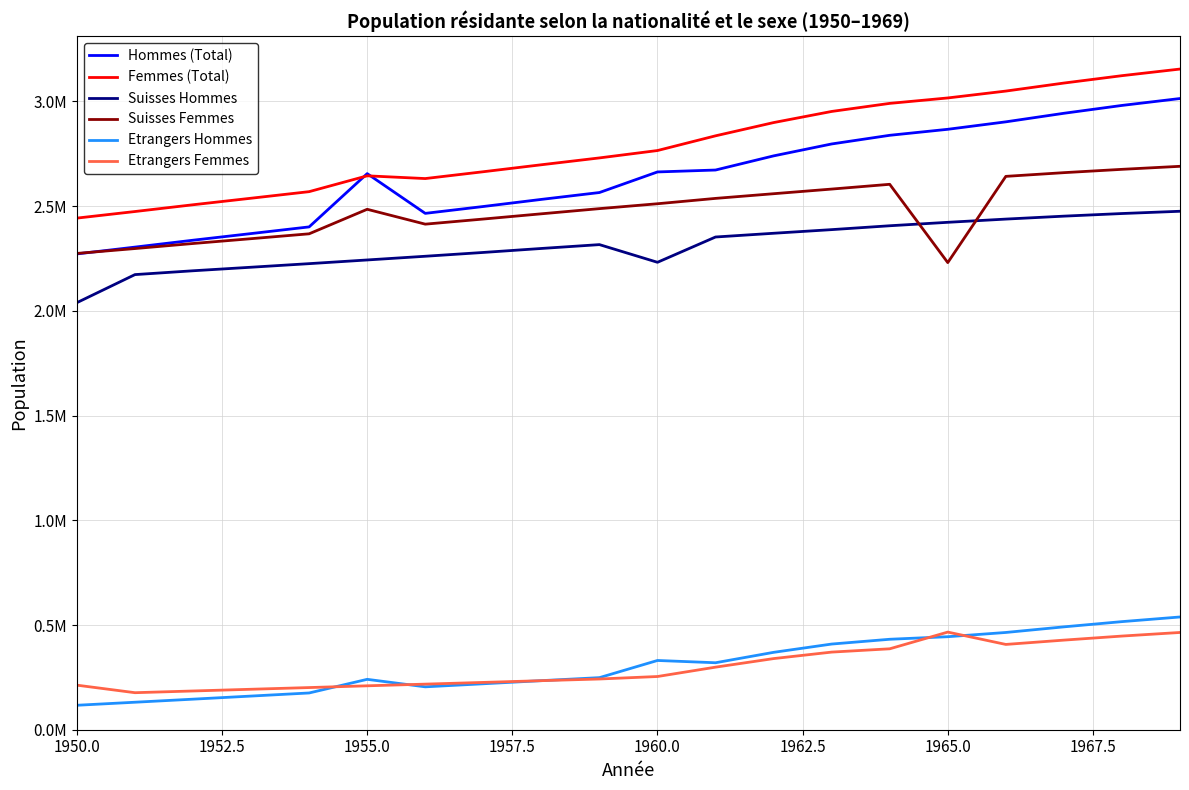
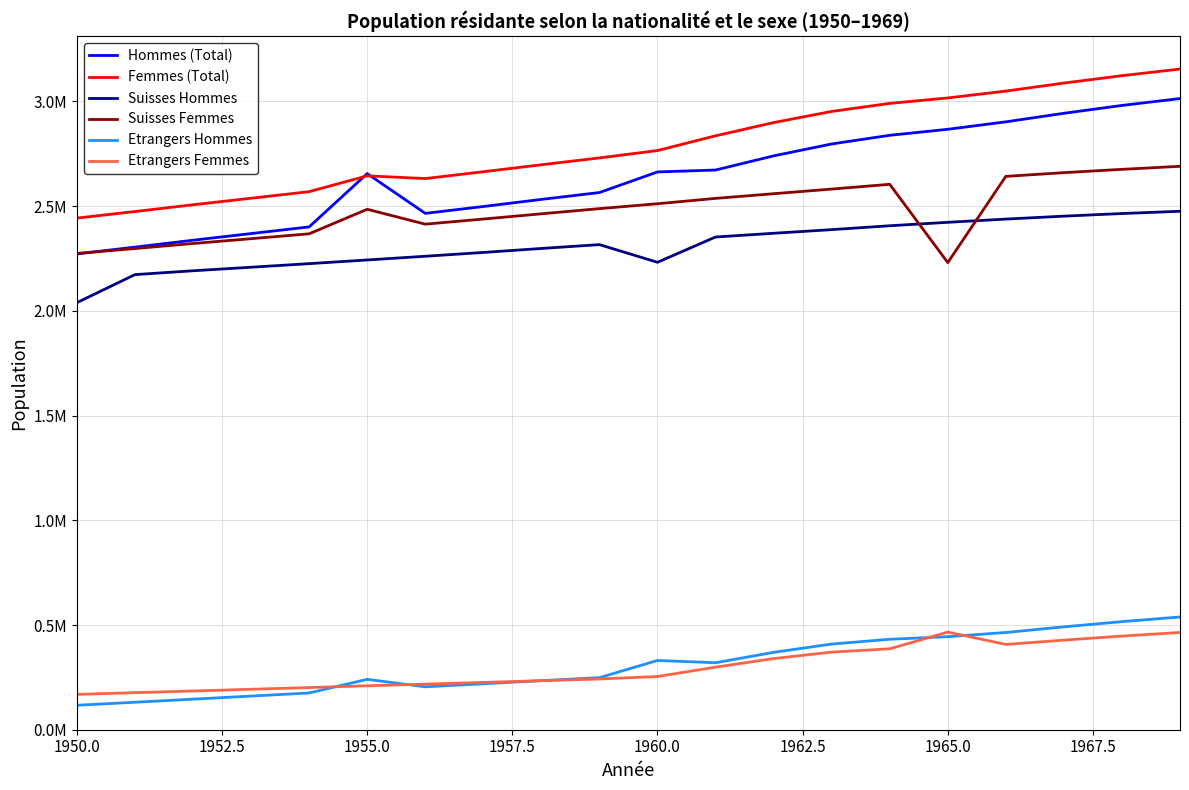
  {
    "Hommes (Total)": {
      "1960.0": 2660000,
      "1965.0": 2870000
    },
    "Femmes (Total)": {
      "1950.0": 2440000,
      "1960.0": 2770000,
      "1965.0": 3020000
    },
    "Suisses Hommes": {
      "1950.0": 2040000,
      "1955.0": 2240000,
      "1960.0": 2230000,
      "1965.0": 2420000
    },
    "Suisses Femmes": {
      "1955.0": 2490000,
      "1960.0": 2510000,
      "1965.0": 2230000
    },
    "Etrangers Hommes": {
      "1950.0": 120000,
      "1955.0": 240000,
      "1960.0": 330000,
      "1965.0": 440000
    },
    "Etrangers Femmes": {
-     "1950.0": 210000,
+     "1950.0": 170000,
      "1955.0": 210000,
      "1960.0": 250000,
      "1965.0": 470000
    }
  }
